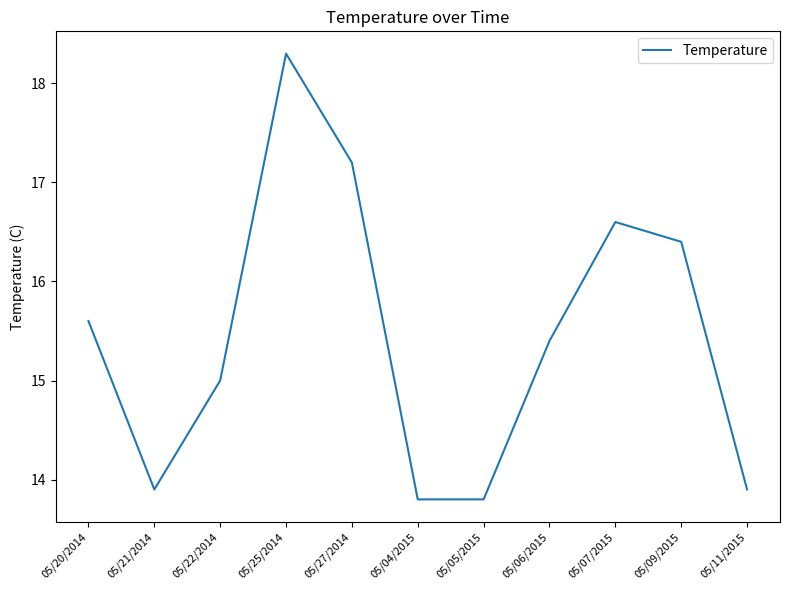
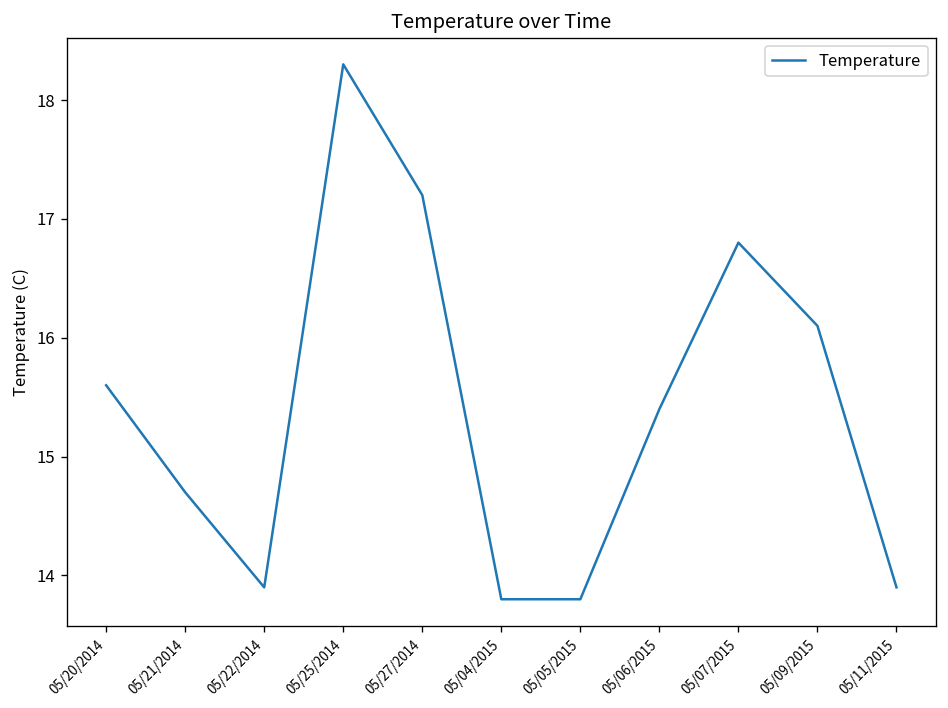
  {
    "05/20/2014": 15.6,
-   "05/21/2014": 13.9,
-   "05/22/2014": 15.0,
+   "05/21/2014": 14.7,
+   "05/22/2014": 13.9,
    "05/25/2014": 18.3,
    "05/27/2014": 17.2,
    "05/04/2015": 13.8,
    "05/05/2015": 13.8,
    "05/06/2015": 15.4,
-   "05/07/2015": 16.6,
-   "05/09/2015": 16.4,
+   "05/07/2015": 16.8,
+   "05/09/2015": 16.1,
    "05/11/2015": 13.9
  }
